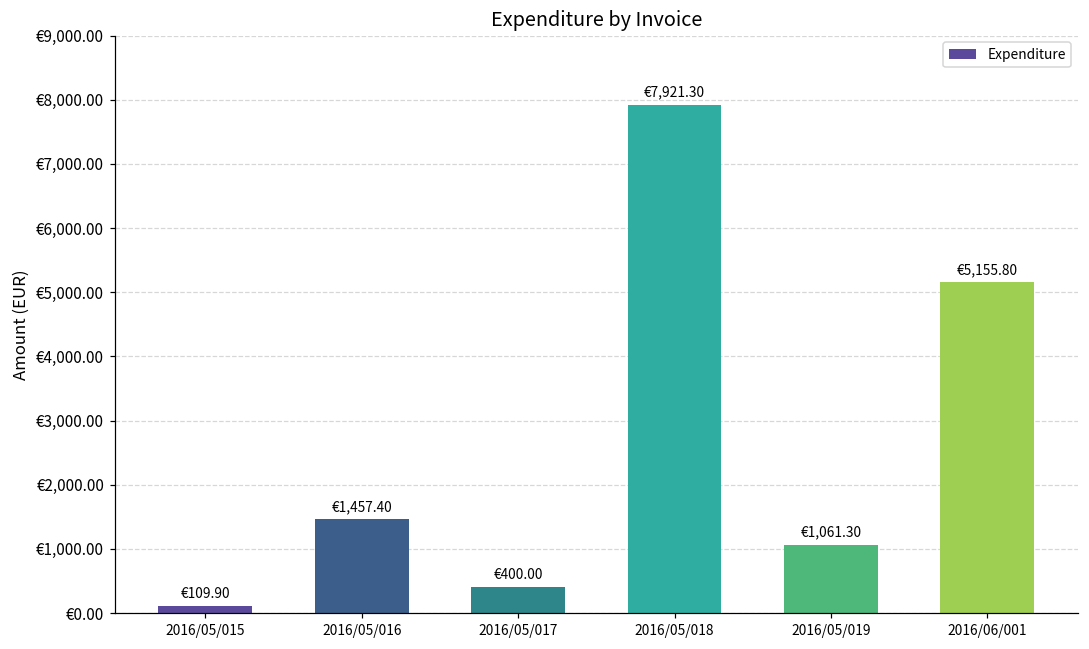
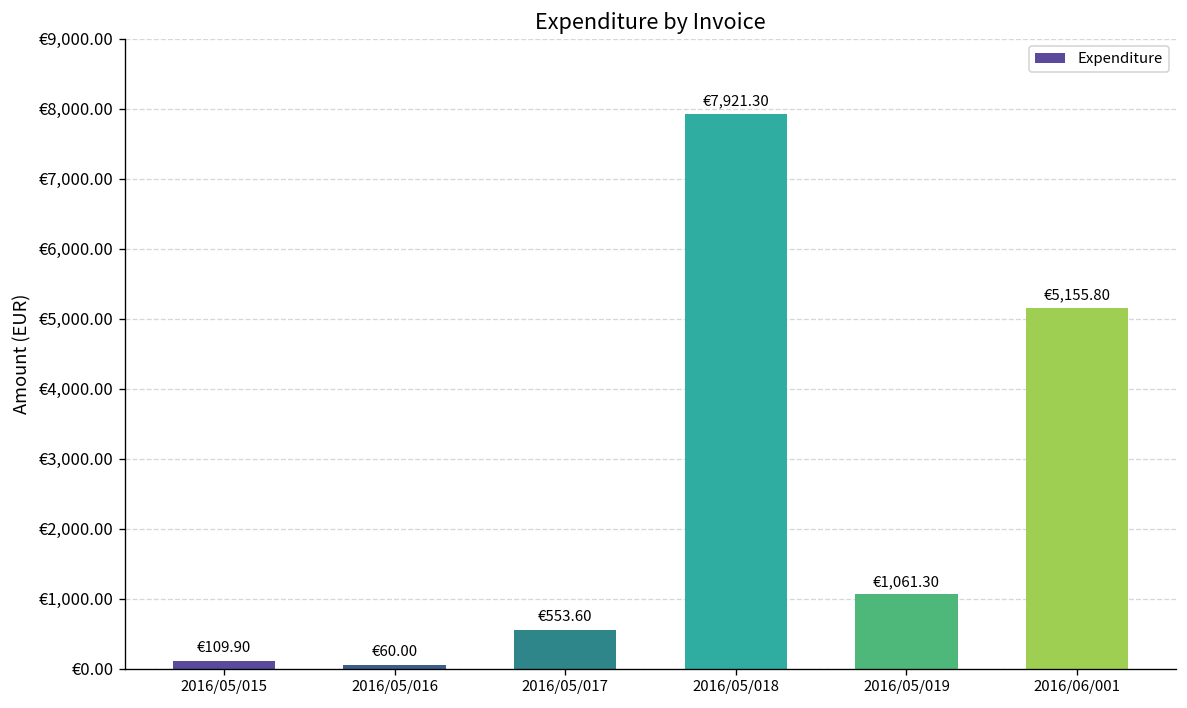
  {
    "2016/05/015": "€109.90",
-   "2016/05/016": "€1,457.40",
-   "2016/05/017": "€400.00",
+   "2016/05/016": "€60.00",
+   "2016/05/017": "€553.60",
    "2016/05/018": "€7,921.30",
    "2016/05/019": "€1,061.30",
    "2016/06/001": "€5,155.80"
  }
